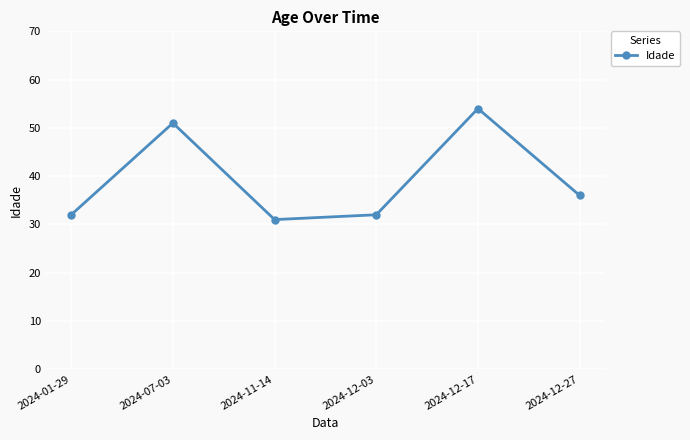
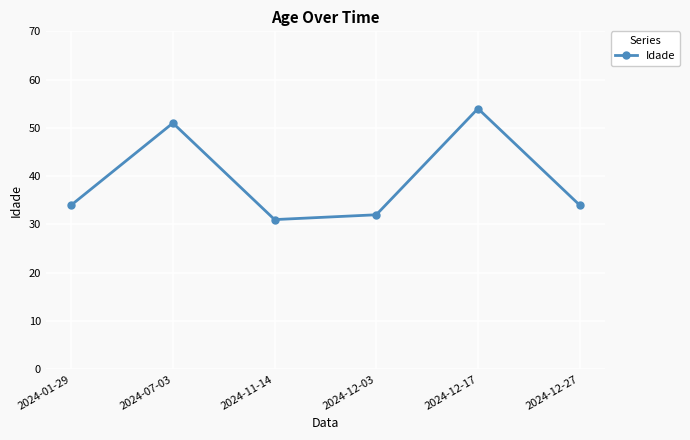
  {
-   "2024-01-29": 32,
+   "2024-01-29": 34,
    "2024-07-03": 51,
    "2024-11-14": 31,
    "2024-12-03": 32,
    "2024-12-17": 54,
-   "2024-12-27": 36
+   "2024-12-27": 34
  }
